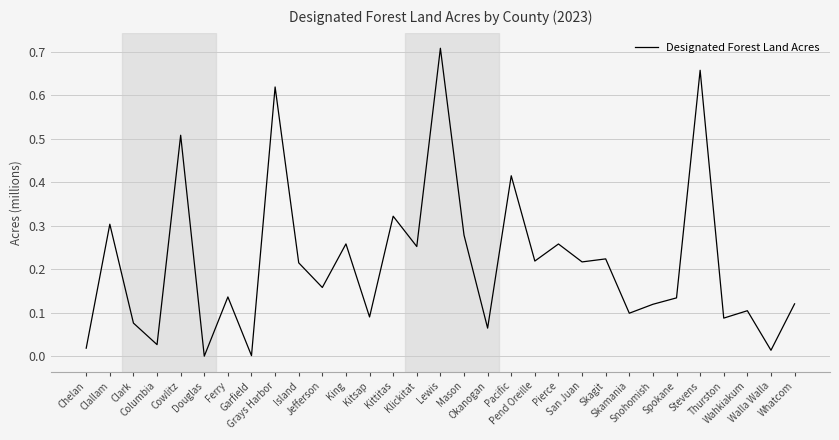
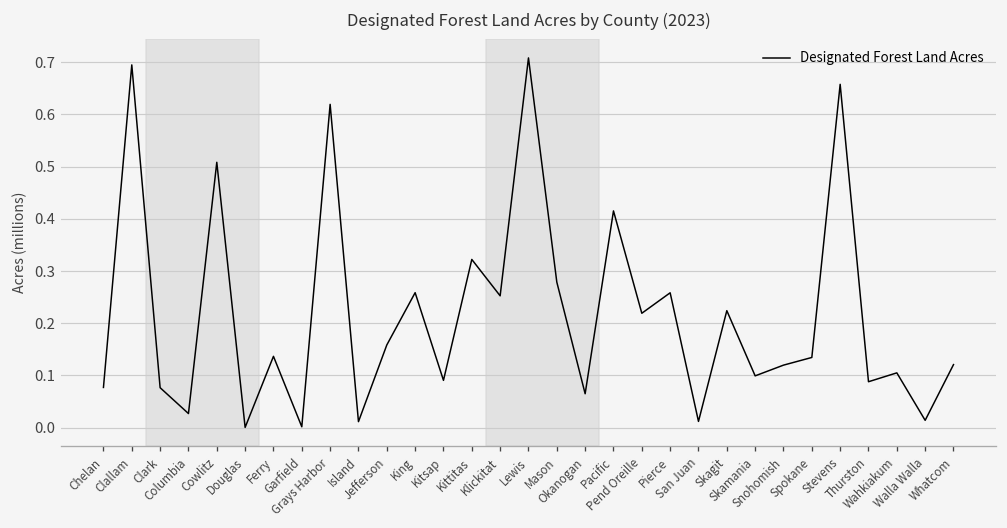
  {
-   "Chelan": 0.02,
-   "Clallam": 0.30,
+   "Chelan": 0.08,
+   "Clallam": 0.69,
    "Clark": 0.08,
    "Columbia": 0.03,
    "Cowlitz": 0.51,
    "Douglas": 0.00,
    "Ferry": 0.14,
    "Garfield": 0.00,
    "Grays Harbor": 0.62,
-   "Island": 0.21,
+   "Island": 0.01,
    "Jefferson": 0.16,
    "King": 0.26,
    "Kitsap": 0.09,
    "Kittitas": 0.32,
    "Klickitat": 0.25,
    "Lewis": 0.71,
    "Mason": 0.28,
    "Okanogan": 0.06,
    "Pacific": 0.42,
    "Pend Oreille": 0.22,
    "Pierce": 0.26,
-   "San Juan": 0.22,
+   "San Juan": 0.01,
    "Skagit": 0.22,
    "Skamania": 0.10,
    "Snohomish": 0.12,
    "Spokane": 0.13,
    "Stevens": 0.66,
    "Thurston": 0.09,
    "Wahkiakum": 0.10,
    "Walla Walla": 0.01,
    "Whatcom": 0.12
  }
